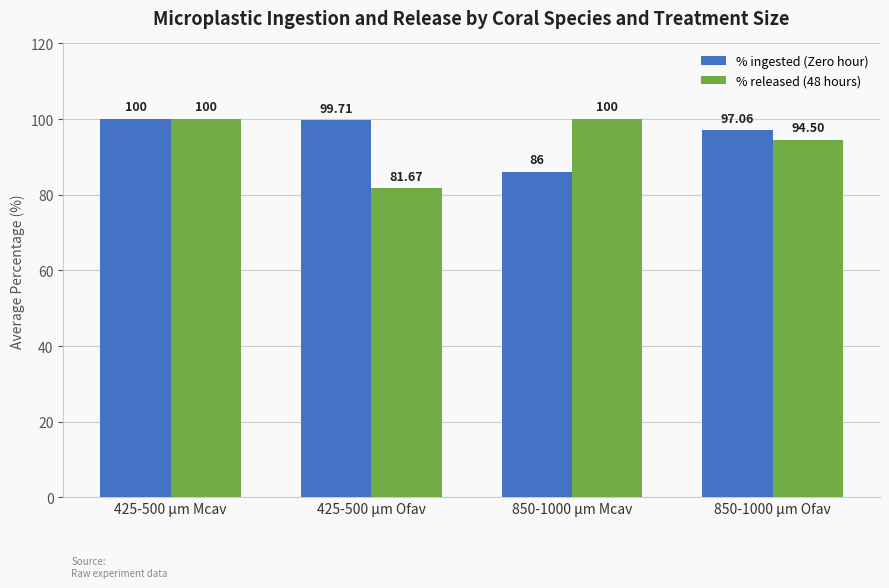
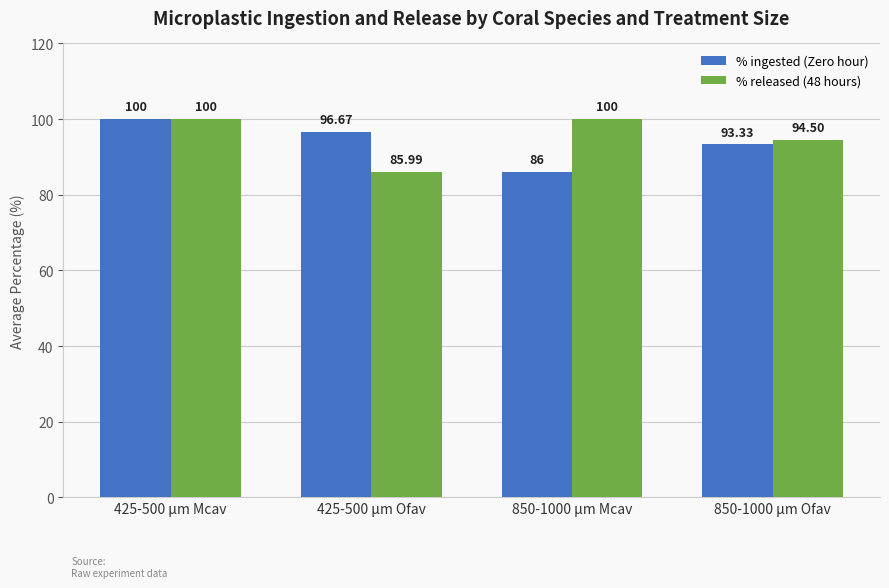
  {
    "% ingested (Zero hour)": {
      "425-500 µm Mcav": 100,
-     "425-500 µm Ofav": 99.71,
+     "425-500 µm Ofav": 96.67,
      "850-1000 µm Mcav": 86,
-     "850-1000 µm Ofav": 97.06
+     "850-1000 µm Ofav": 93.33
    },
    "% released (48 hours)": {
      "425-500 µm Mcav": 100,
-     "425-500 µm Ofav": 81.67,
+     "425-500 µm Ofav": 85.99,
      "850-1000 µm Mcav": 100,
      "850-1000 µm Ofav": 94.50
    }
  }
